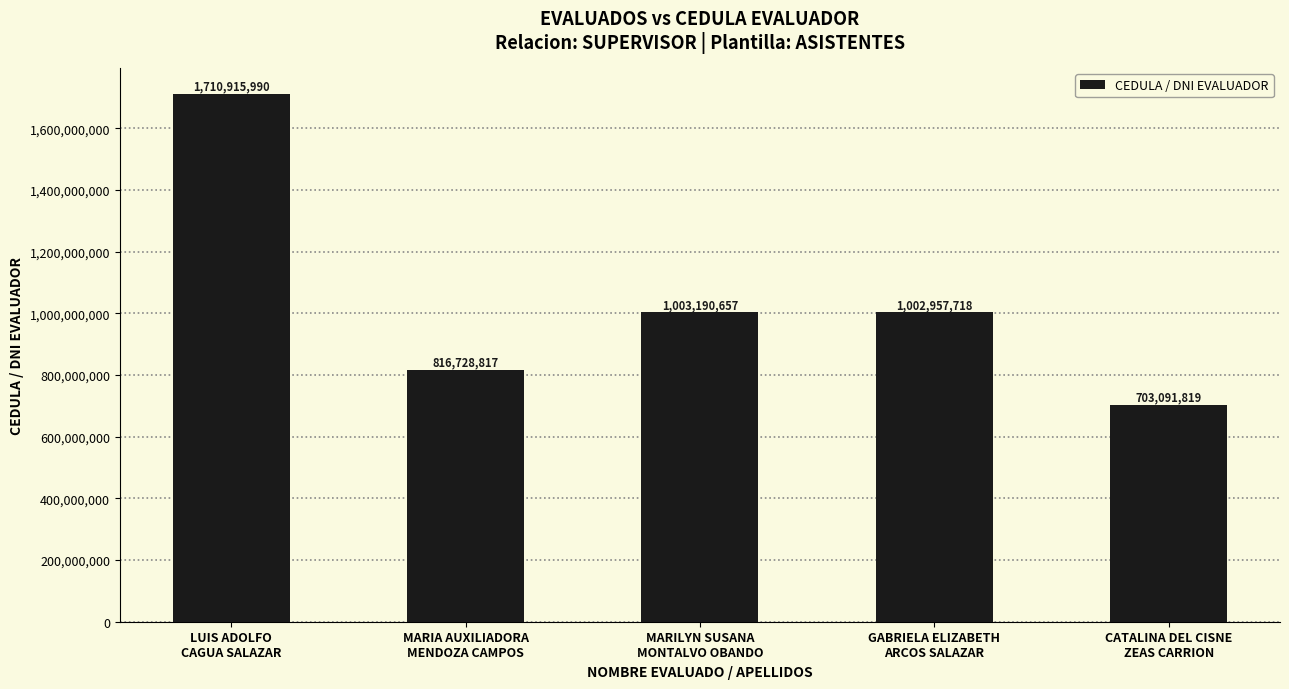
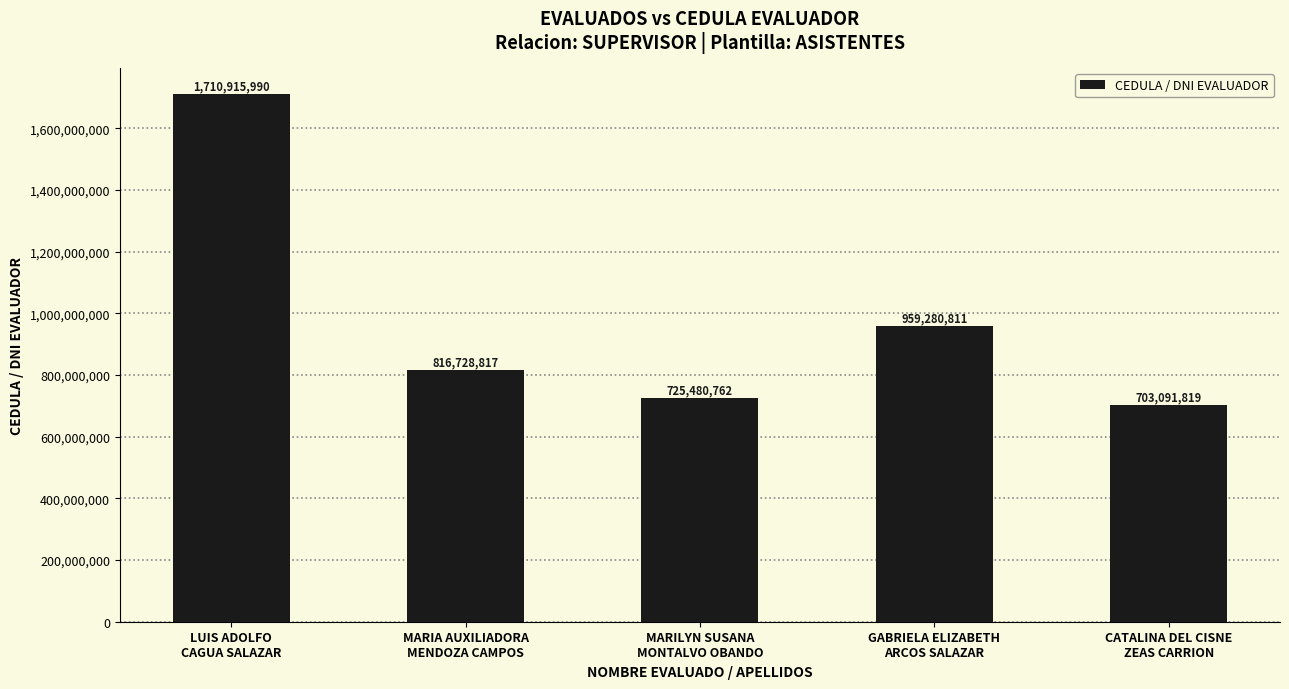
  {
    "LUIS ADOLFO CAGUA SALAZAR": "1,710,915,990",
    "MARIA AUXILIADORA MENDOZA CAMPOS": "816,728,817",
-   "MARILYN SUSANA MONTALVO OBANDO": "1,003,190,657",
-   "GABRIELA ELIZABETH ARCOS SALAZAR": "1,002,957,718",
+   "MARILYN SUSANA MONTALVO OBANDO": "725,480,762",
+   "GABRIELA ELIZABETH ARCOS SALAZAR": "959,280,811",
    "CATALINA DEL CISNE ZEAS CARRION": "703,091,819"
  }
